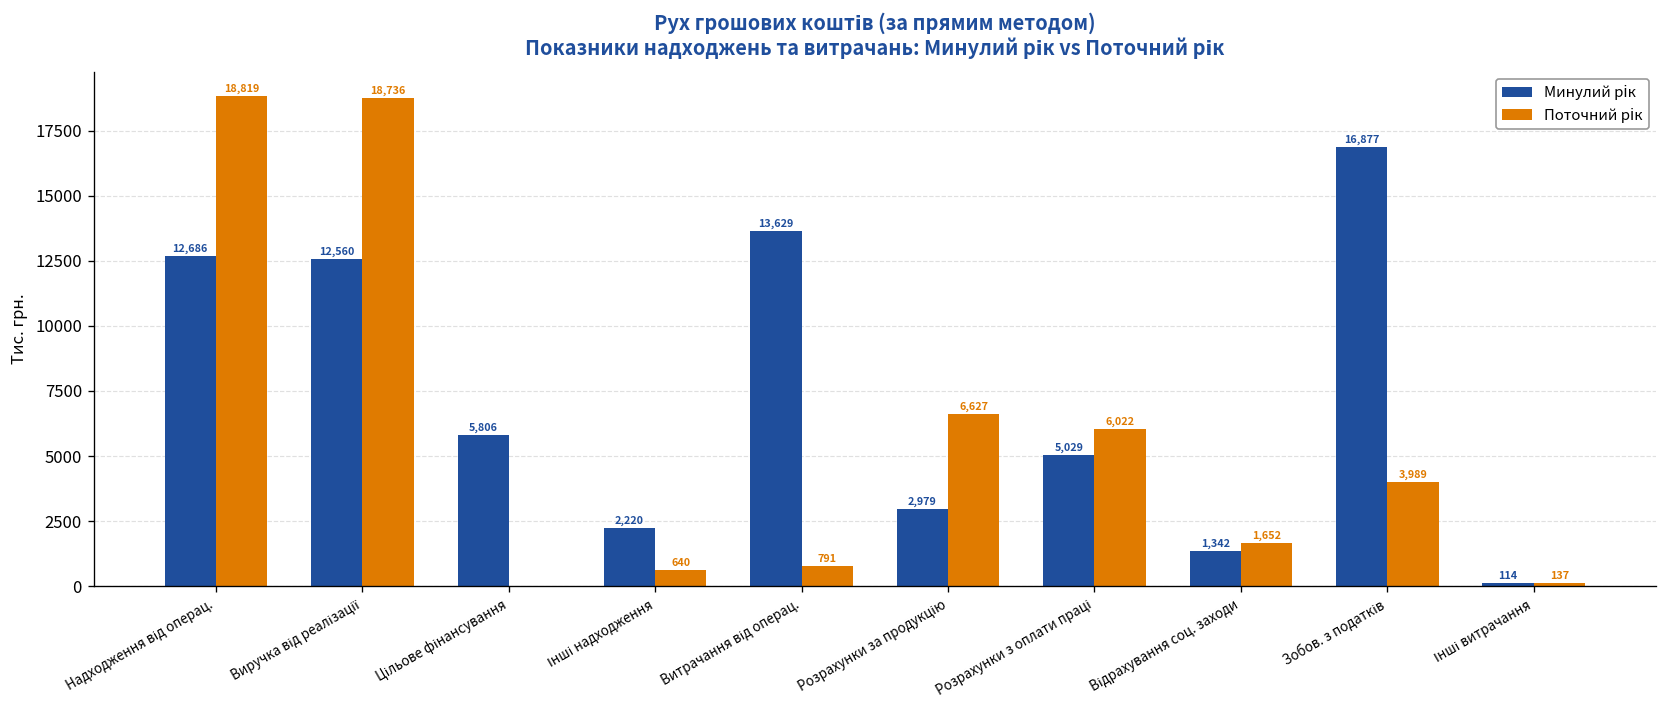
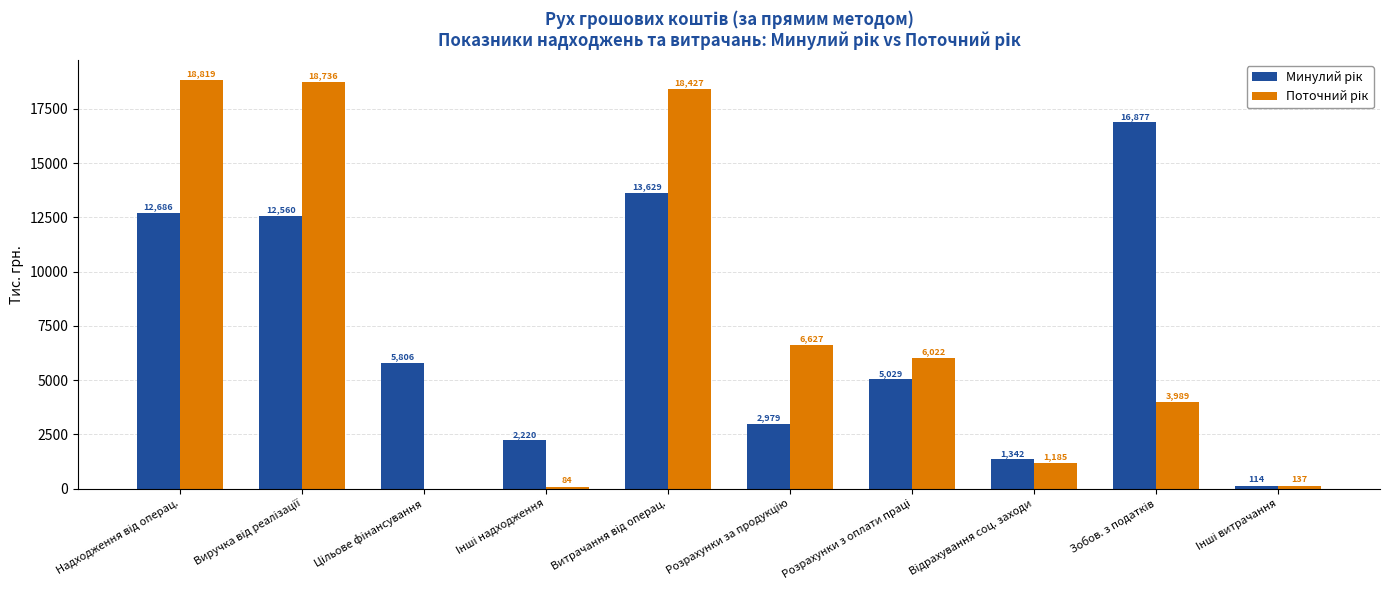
  {
    "Минулий рік": {
      "Надходження від операц.": "12,686",
      "Виручка від реалізації": "12,560",
      "Цільове фінансування": "5,806",
      "Інші надходження": "2,220",
      "Витрачання від операц.": "13,629",
      "Розрахунки за продукцію": "2,979",
      "Розрахунки з оплати праці": "5,029",
      "Відрахування соц. заходи": "1,342",
      "Зобов. з податків": "16,877",
      "Інші витрачання": "114"
    },
    "Поточний рік": {
      "Надходження від операц.": "18,819",
      "Виручка від реалізації": "18,736",
-     "Інші надходження": "640",
-     "Витрачання від операц.": "791",
+     "Інші надходження": "84",
+     "Витрачання від операц.": "18,427",
      "Розрахунки за продукцію": "6,627",
      "Розрахунки з оплати праці": "6,022",
-     "Відрахування соц. заходи": "1,652",
+     "Відрахування соц. заходи": "1,185",
      "Зобов. з податків": "3,989",
      "Інші витрачання": "137"
    }
  }
